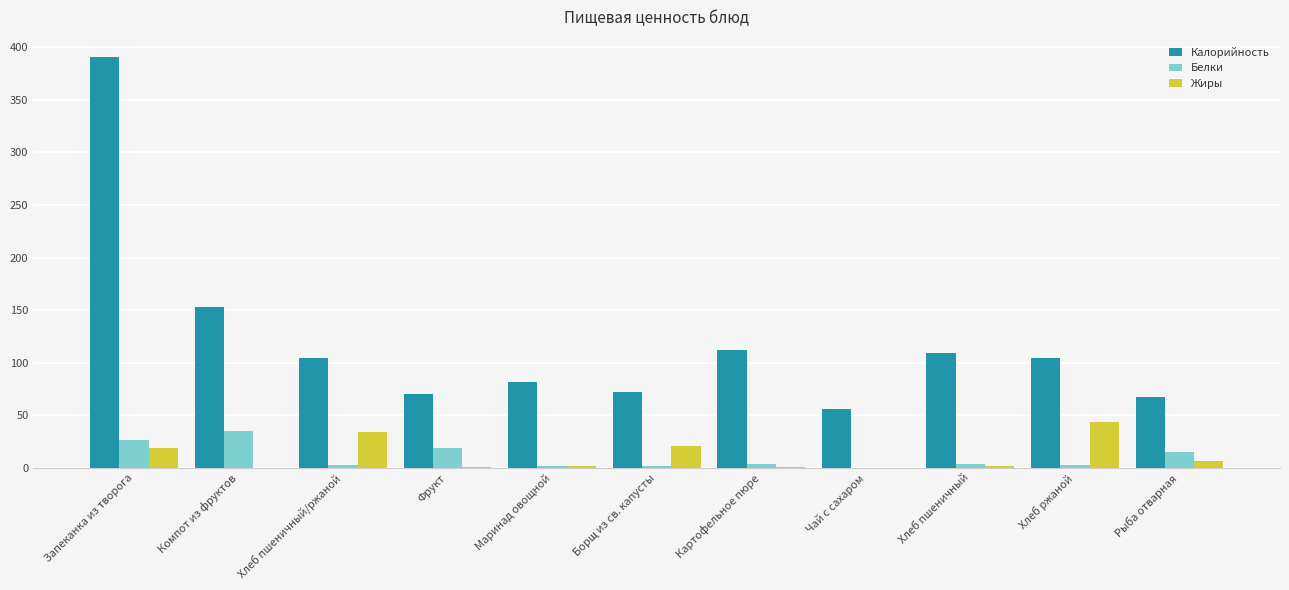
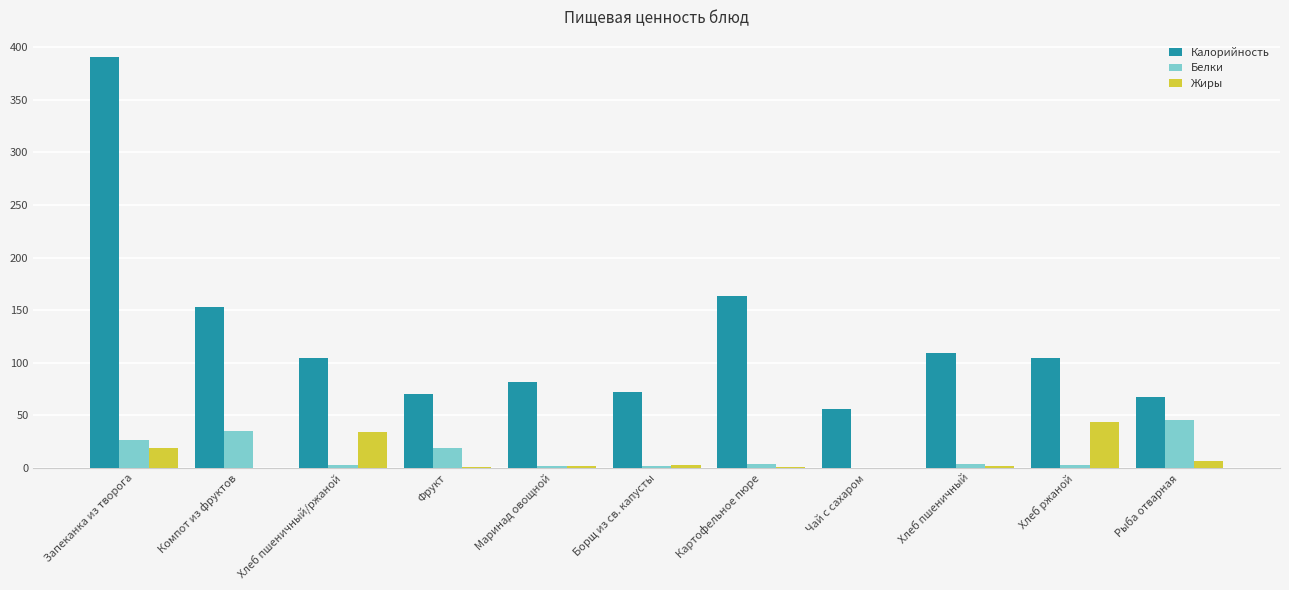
  {
    "Калорийность": {
      "Запеканка из творога": 390,
      "Компот из фруктов": 153,
      "Хлеб пшеничный/ржаной": 104,
      "Фрукт": 71,
      "Маринад овощной": 82,
      "Борщ из св. капусты": 72,
-     "Картофельное пюре": 112,
+     "Картофельное пюре": 163,
      "Чай с сахаром": 56,
      "Хлеб пшеничный": 109,
      "Хлеб ржаной": 104,
      "Рыба отварная": 67
    },
    "Белки": {
      "Запеканка из творога": 27,
      "Компот из фруктов": 35,
      "Хлеб пшеничный/ржаной": 3,
      "Фрукт": 19,
      "Картофельное пюре": 3,
      "Хлеб пшеничный": 3,
      "Хлеб ржаной": 3,
-     "Рыба отварная": 15
+     "Рыба отварная": 46
    },
    "Жиры": {
      "Запеканка из творога": 19,
      "Компот из фруктов": 0,
      "Хлеб пшеничный/ржаной": 35,
-     "Борщ из св. капусты": 21,
+     "Борщ из св. капусты": 2,
      "Чай с сахаром": 0,
      "Хлеб ржаной": 43,
      "Рыба отварная": 6
    }
  }
